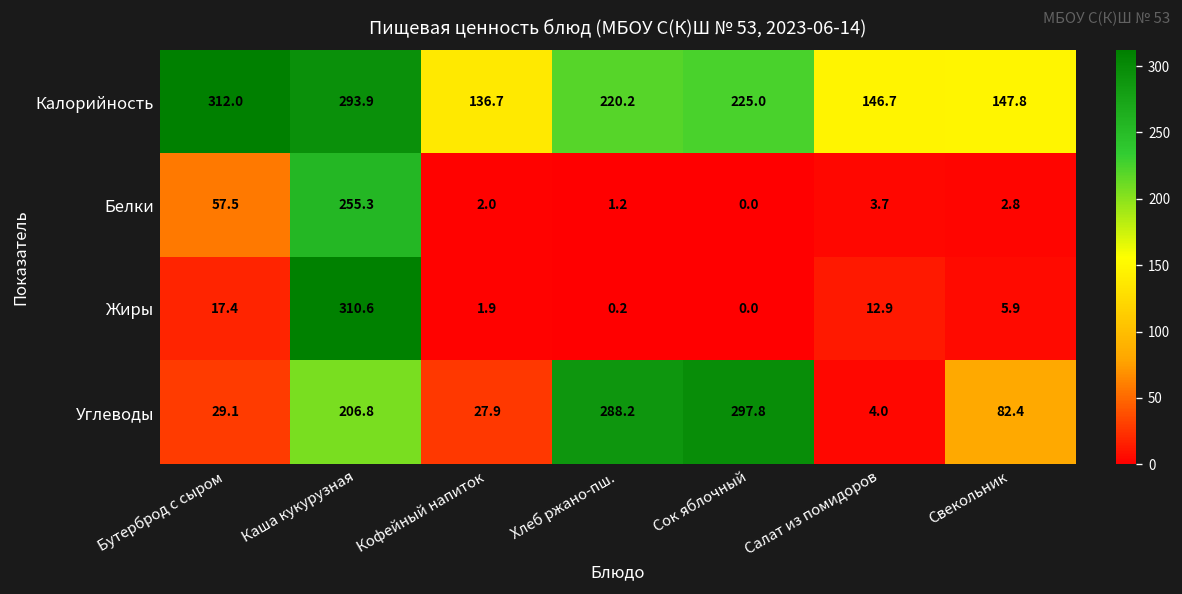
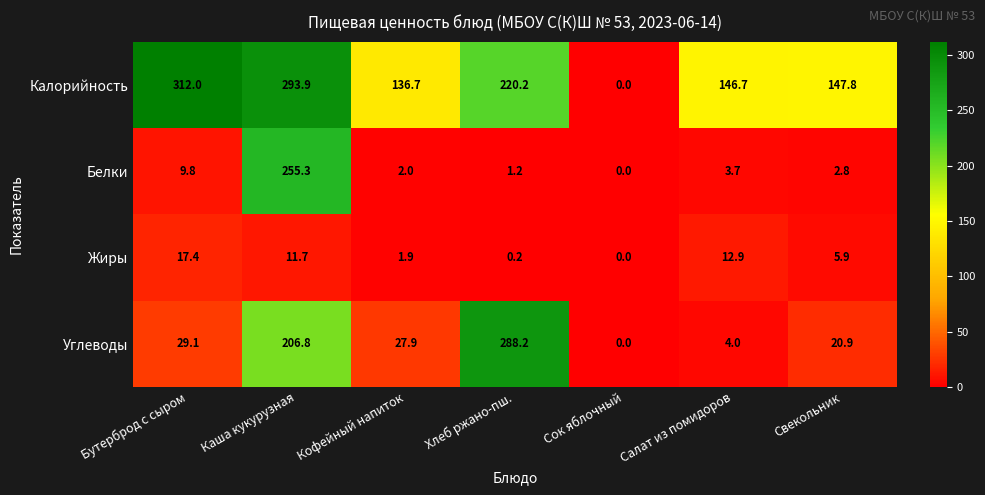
  {
    "Калорийность": {
      "Бутерброд с сыром": 312.0,
      "Каша кукурузная": 293.9,
      "Кофейный напиток": 136.7,
      "Хлеб ржано-пш.": 220.2,
-     "Сок яблочный": 225.0,
+     "Сок яблочный": 0.0,
      "Салат из помидоров": 146.7,
      "Свекольник": 147.8
    },
    "Белки": {
-     "Бутерброд с сыром": 57.5,
+     "Бутерброд с сыром": 9.8,
      "Каша кукурузная": 255.3,
      "Кофейный напиток": 2.0,
      "Хлеб ржано-пш.": 1.2,
      "Сок яблочный": 0.0,
      "Салат из помидоров": 3.7,
      "Свекольник": 2.8
    },
    "Жиры": {
      "Бутерброд с сыром": 17.4,
-     "Каша кукурузная": 310.6,
+     "Каша кукурузная": 11.7,
      "Кофейный напиток": 1.9,
      "Хлеб ржано-пш.": 0.2,
      "Сок яблочный": 0.0,
      "Салат из помидоров": 12.9,
      "Свекольник": 5.9
    },
    "Углеводы": {
      "Бутерброд с сыром": 29.1,
      "Каша кукурузная": 206.8,
      "Кофейный напиток": 27.9,
      "Хлеб ржано-пш.": 288.2,
-     "Сок яблочный": 297.8,
+     "Сок яблочный": 0.0,
      "Салат из помидоров": 4.0,
-     "Свекольник": 82.4
+     "Свекольник": 20.9
    }
  }
